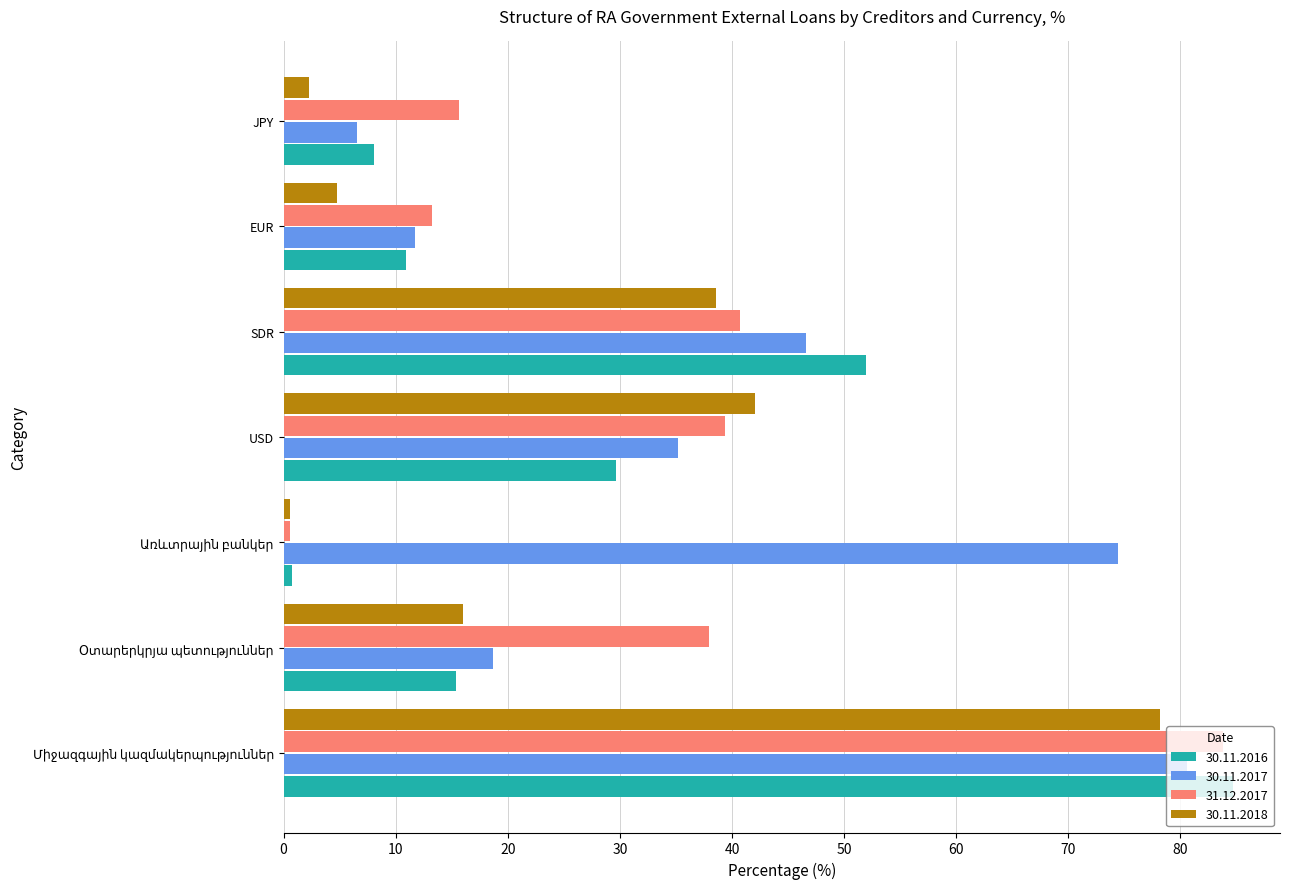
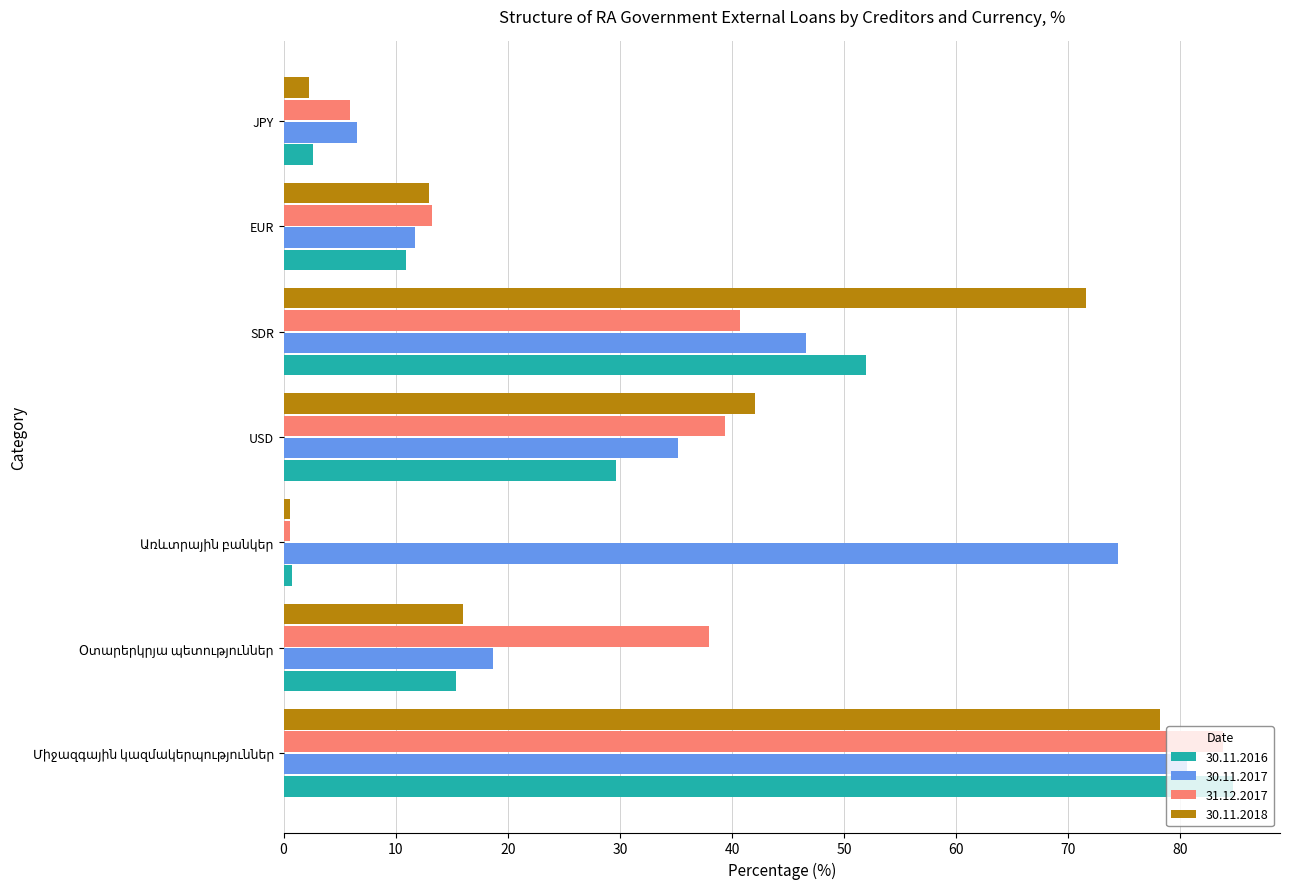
  {
    "30.11.2016": {
-     "JPY": 8.1,
+     "JPY": 2.6,
      "EUR": 11.0,
      "SDR": 52.0,
      "USD": 29.7,
      "Առևտրային բանկեր": 0.7,
      "Օտարերկրյա պետություններ": 15.4
    },
    "30.11.2017": {
      "JPY": 6.6,
      "EUR": 11.7,
      "SDR": 46.6,
      "USD": 35.2,
      "Առևտրային բանկեր": 74.5,
      "Օտարերկրյա պետություններ": 18.7
    },
    "31.12.2017": {
-     "JPY": 15.7,
+     "JPY": 5.9,
      "EUR": 13.2,
      "SDR": 40.7,
      "USD": 39.4,
      "Առևտրային բանկեր": 0.6,
      "Օտարերկրյա պետություններ": 37.9
    },
    "30.11.2018": {
      "JPY": 2.3,
-     "EUR": 4.8,
-     "SDR": 38.6,
+     "EUR": 12.9,
+     "SDR": 71.6,
      "USD": 42.1,
      "Առևտրային բանկեր": 0.6,
      "Օտարերկրյա պետություններ": 16.0,
      "Միջազգային կազմակերպություններ": 78.2
    }
  }
